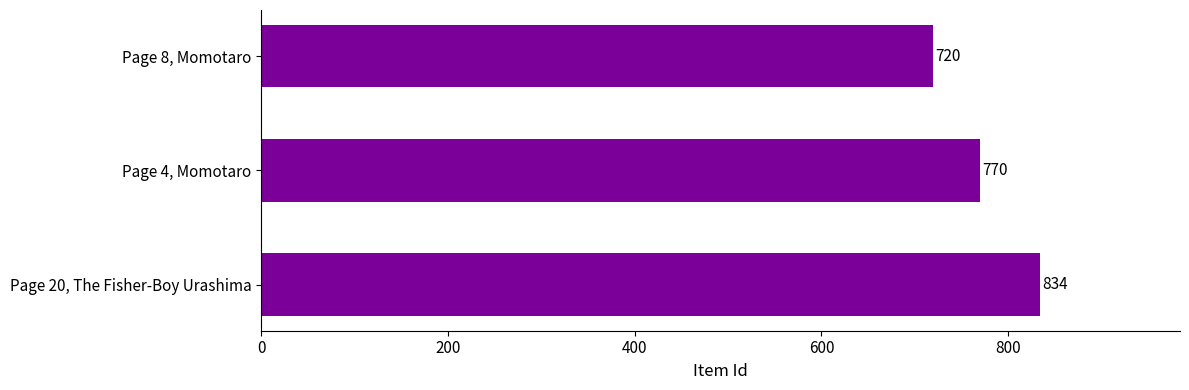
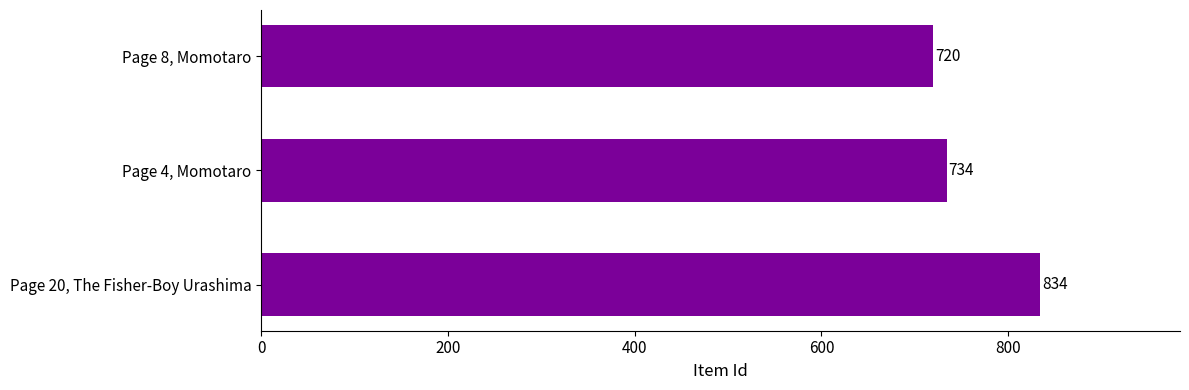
  {
    "Page 8, Momotaro": 720,
-   "Page 4, Momotaro": 770,
+   "Page 4, Momotaro": 734,
    "Page 20, The Fisher-Boy Urashima": 834
  }
